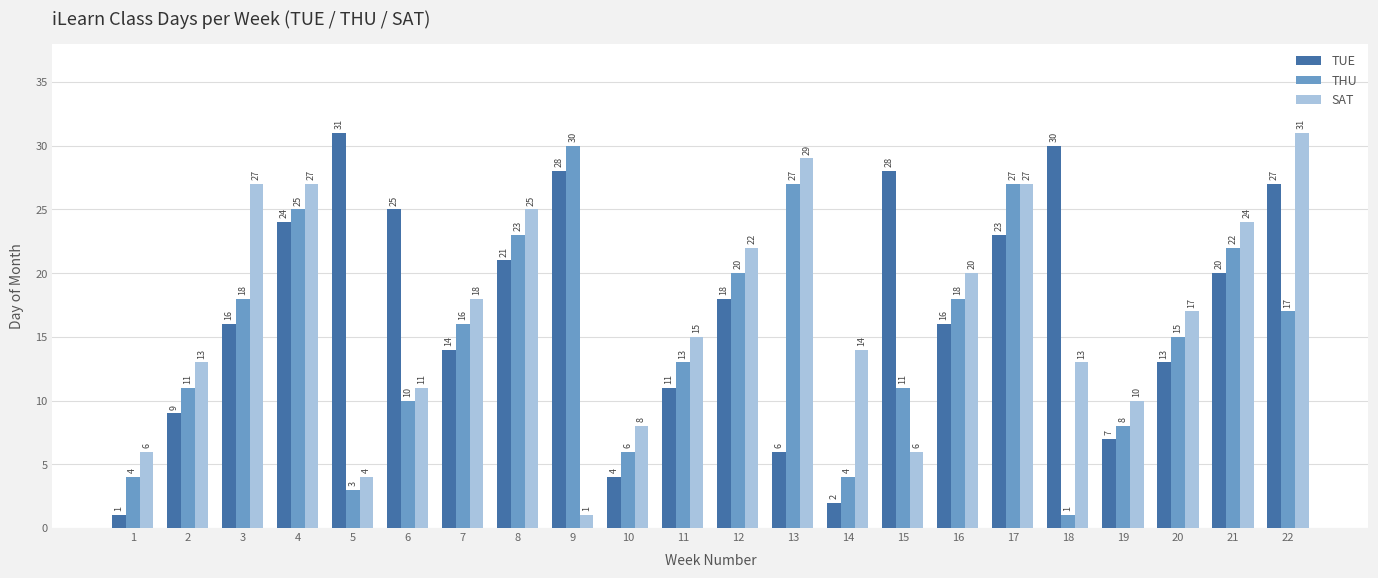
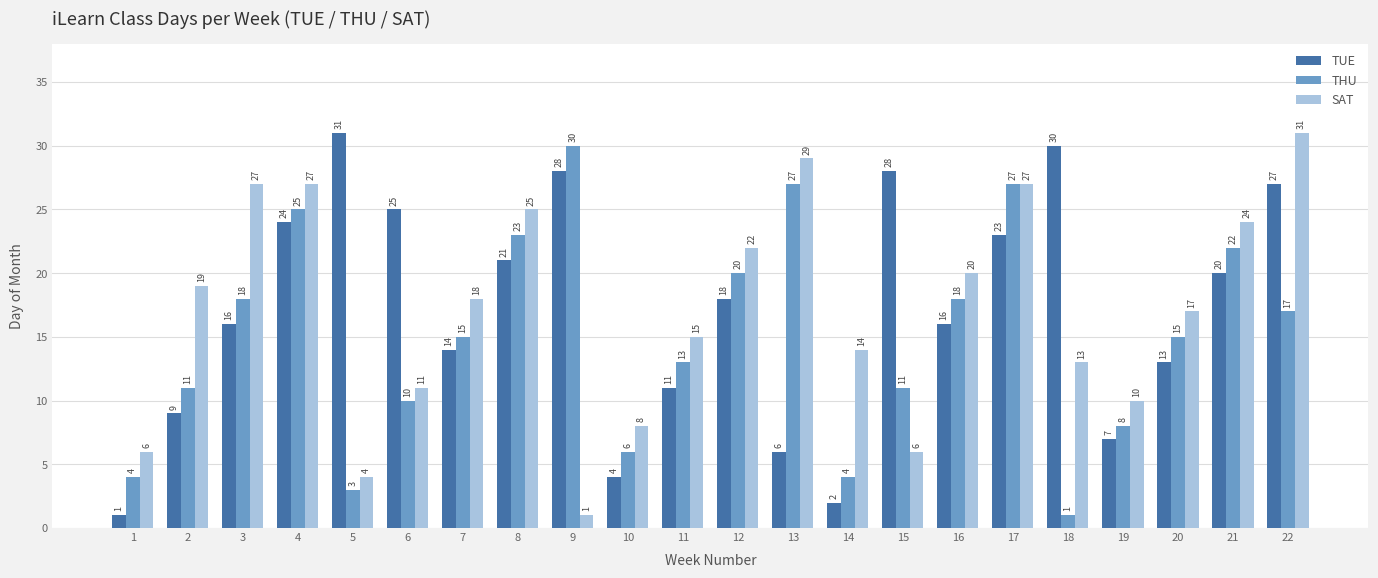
  {
    "TUE": {
      "1": 1,
      "2": 9,
      "3": 16,
      "4": 24,
      "5": 31,
      "6": 25,
      "7": 14,
      "8": 21,
      "9": 28,
      "10": 4,
      "11": 11,
      "12": 18,
      "13": 6,
      "14": 2,
      "15": 28,
      "16": 16,
      "17": 23,
      "18": 30,
      "19": 7,
      "20": 13,
      "21": 20,
      "22": 27
    },
    "THU": {
      "1": 4,
      "2": 11,
      "3": 18,
      "4": 25,
      "5": 3,
      "6": 10,
-     "7": 16,
+     "7": 15,
      "8": 23,
      "9": 30,
      "10": 6,
      "11": 13,
      "12": 20,
      "13": 27,
      "14": 4,
      "15": 11,
      "16": 18,
      "17": 27,
      "18": 1,
      "19": 8,
      "20": 15,
      "21": 22,
      "22": 17
    },
    "SAT": {
      "1": 6,
-     "2": 13,
+     "2": 19,
      "3": 27,
      "4": 27,
      "5": 4,
      "6": 11,
      "7": 18,
      "8": 25,
      "9": 1,
      "10": 8,
      "11": 15,
      "12": 22,
      "13": 29,
      "14": 14,
      "15": 6,
      "16": 20,
      "17": 27,
      "18": 13,
      "19": 10,
      "20": 17,
      "21": 24,
      "22": 31
    }
  }
